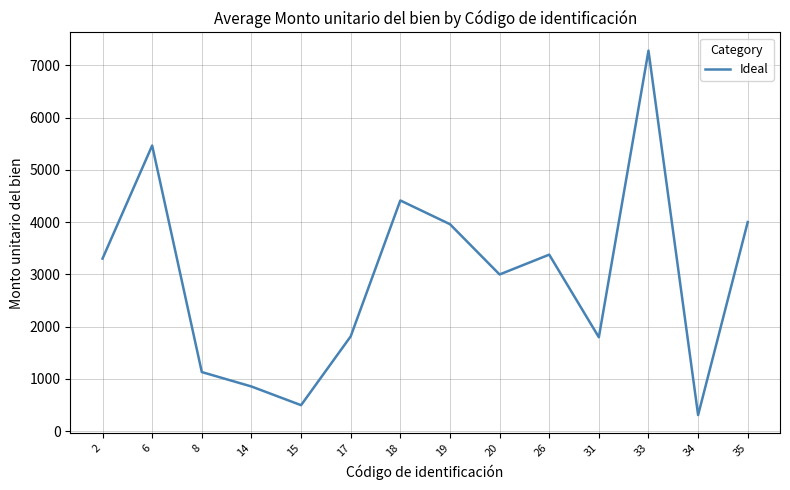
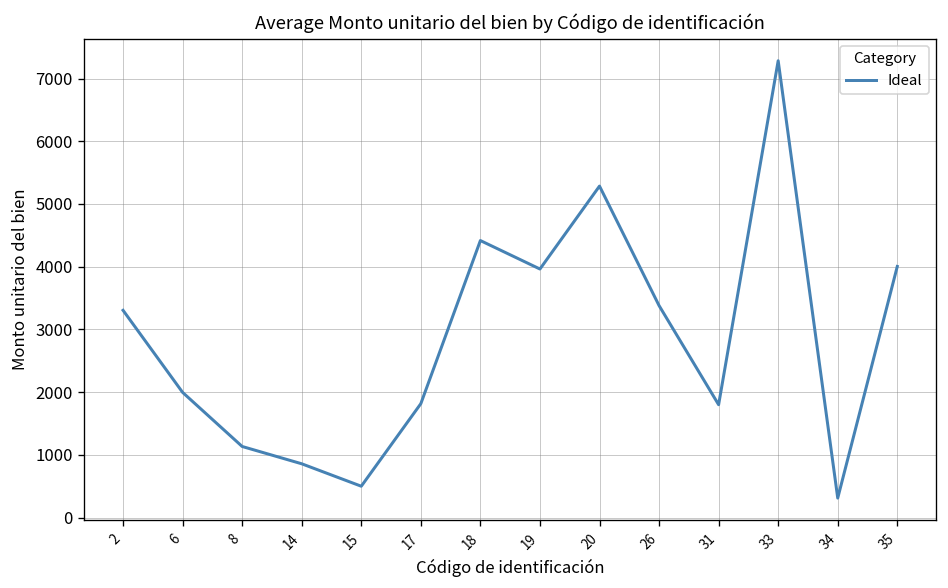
  {
    "2": 3300,
-   "6": 5500,
+   "6": 2000,
    "8": 1100,
    "14": 900,
    "15": 500,
    "17": 1800,
    "18": 4400,
    "19": 4000,
-   "20": 3000,
+   "20": 5300,
    "26": 3400,
    "31": 1800,
    "33": 7300,
    "34": 300,
    "35": 4000
  }
